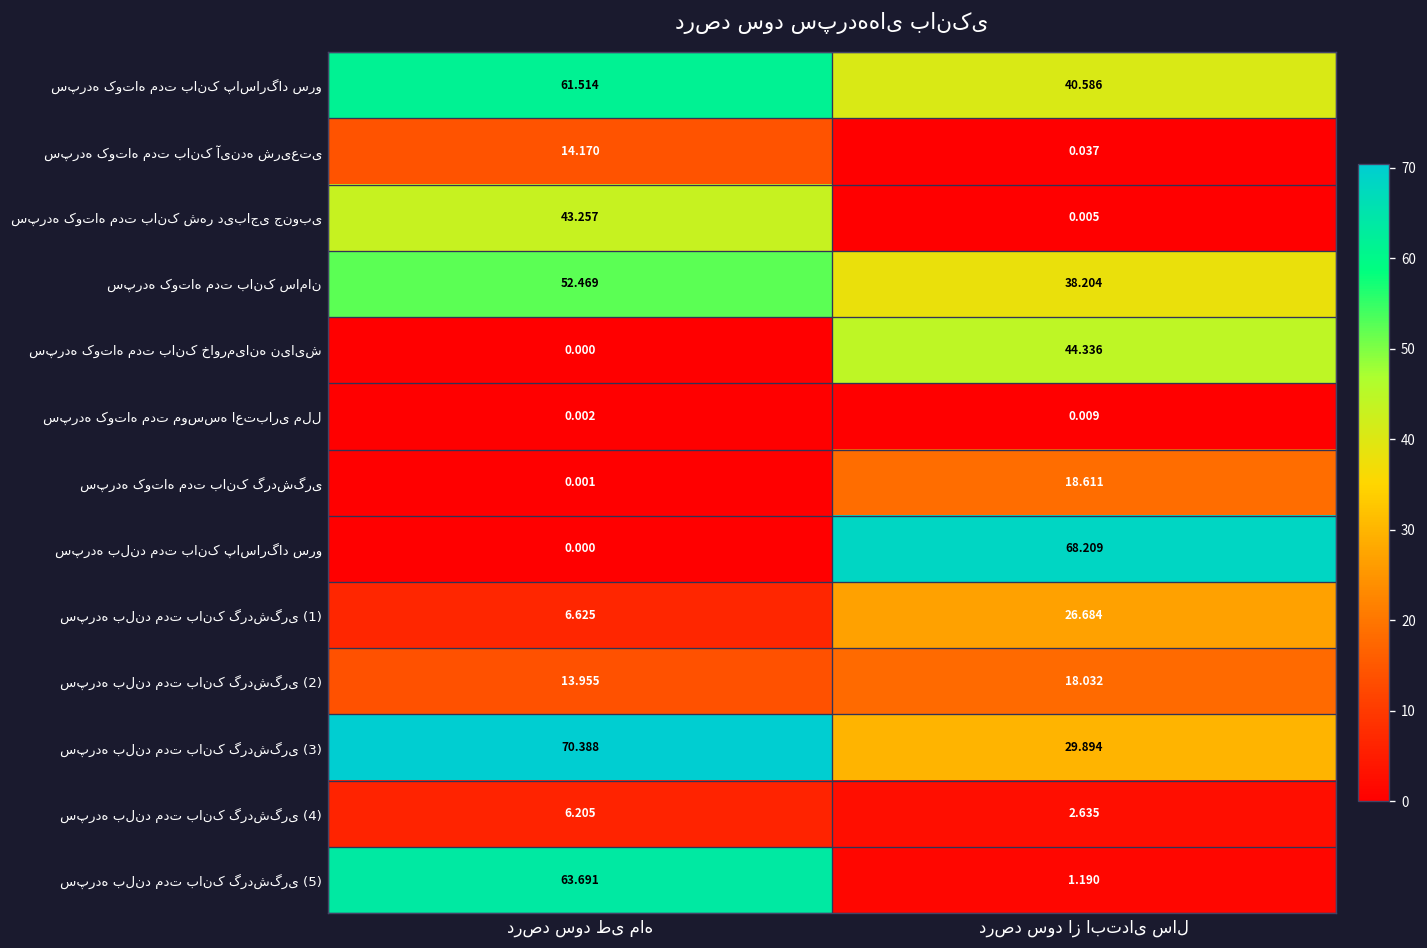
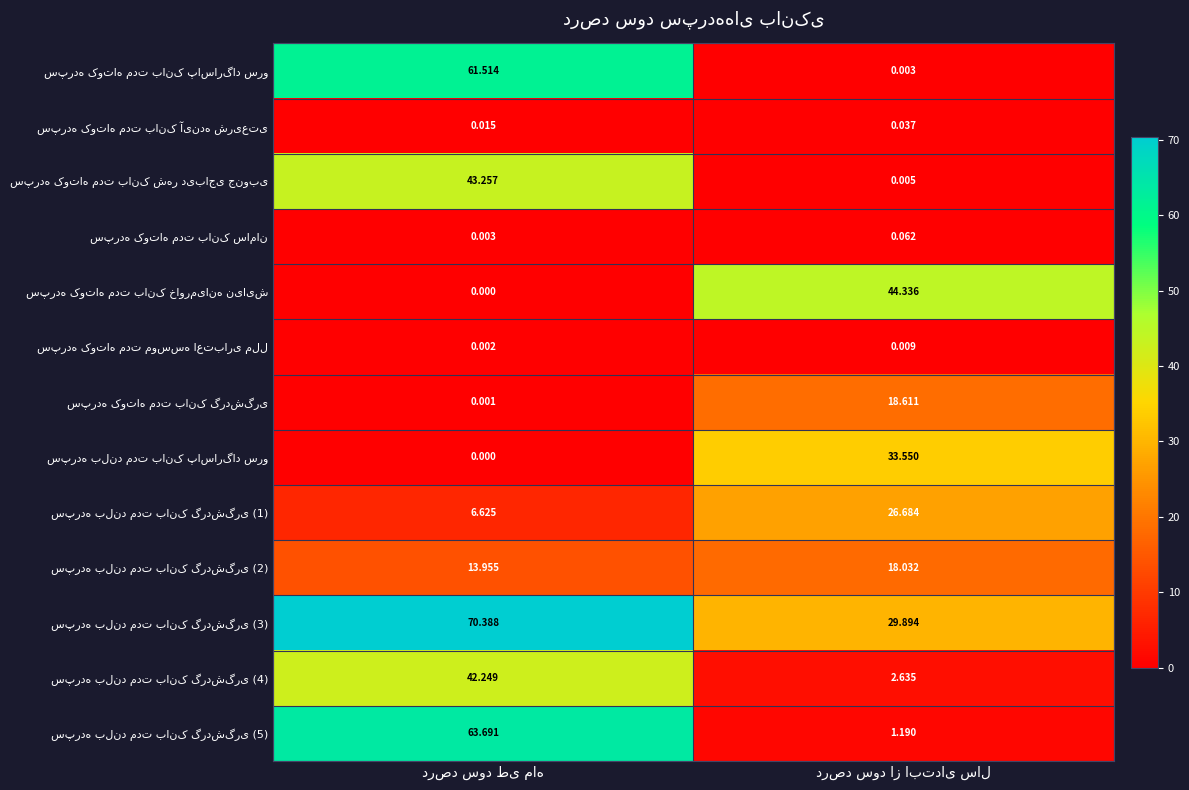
  {
    "سپرده کوتاه مدت بانک پاسارگاد سرو": {
      "درصد سود طی ماه": 61.514,
-     "درصد سود از ابتدای سال": 40.586
+     "درصد سود از ابتدای سال": 0.003
    },
    "سپرده کوتاه مدت بانک آینده شریعتی": {
-     "درصد سود طی ماه": 14.170,
+     "درصد سود طی ماه": 0.015,
      "درصد سود از ابتدای سال": 0.037
    },
    "سپرده کوتاه مدت بانک شهر دیباجی جنوبی": {
      "درصد سود طی ماه": 43.257,
      "درصد سود از ابتدای سال": 0.005
    },
    "سپرده کوتاه مدت بانک سامان": {
-     "درصد سود طی ماه": 52.469,
-     "درصد سود از ابتدای سال": 38.204
+     "درصد سود طی ماه": 0.003,
+     "درصد سود از ابتدای سال": 0.062
    },
    "سپرده کوتاه مدت بانک خاورمیانه نیایش": {
      "درصد سود طی ماه": 0.000,
      "درصد سود از ابتدای سال": 44.336
    },
    "سپرده کوتاه مدت موسسه اعتباری ملل": {
      "درصد سود طی ماه": 0.002,
      "درصد سود از ابتدای سال": 0.009
    },
    "سپرده کوتاه مدت بانک گردشگری": {
      "درصد سود طی ماه": 0.001,
      "درصد سود از ابتدای سال": 18.611
    },
    "سپرده بلند مدت بانک پاسارگاد سرو": {
      "درصد سود طی ماه": 0.000,
-     "درصد سود از ابتدای سال": 68.209
+     "درصد سود از ابتدای سال": 33.550
    },
    "سپرده بلند مدت بانک گردشگری (1)": {
      "درصد سود طی ماه": 6.625,
      "درصد سود از ابتدای سال": 26.684
    },
    "سپرده بلند مدت بانک گردشگری (2)": {
      "درصد سود طی ماه": 13.955,
      "درصد سود از ابتدای سال": 18.032
    },
    "سپرده بلند مدت بانک گردشگری (3)": {
      "درصد سود طی ماه": 70.388,
      "درصد سود از ابتدای سال": 29.894
    },
    "سپرده بلند مدت بانک گردشگری (4)": {
-     "درصد سود طی ماه": 6.205,
+     "درصد سود طی ماه": 42.249,
      "درصد سود از ابتدای سال": 2.635
    },
    "سپرده بلند مدت بانک گردشگری (5)": {
      "درصد سود طی ماه": 63.691,
      "درصد سود از ابتدای سال": 1.190
    }
  }
